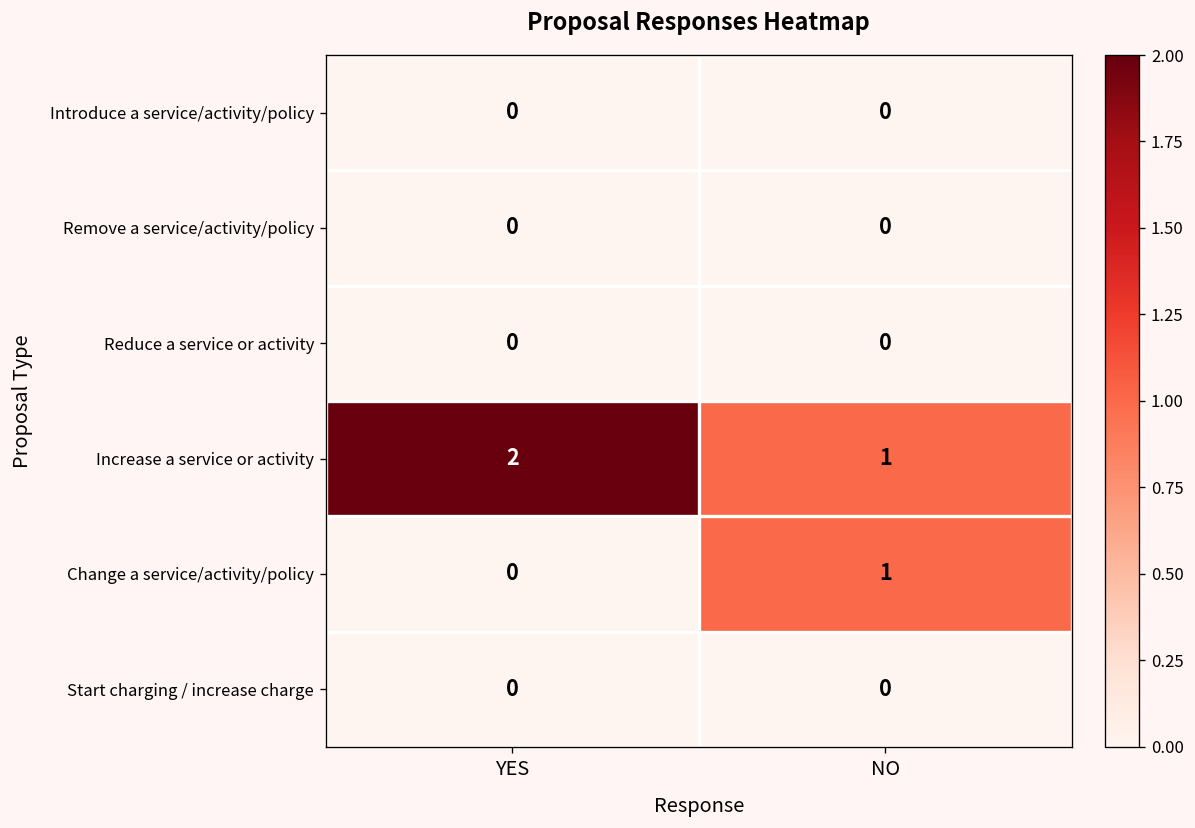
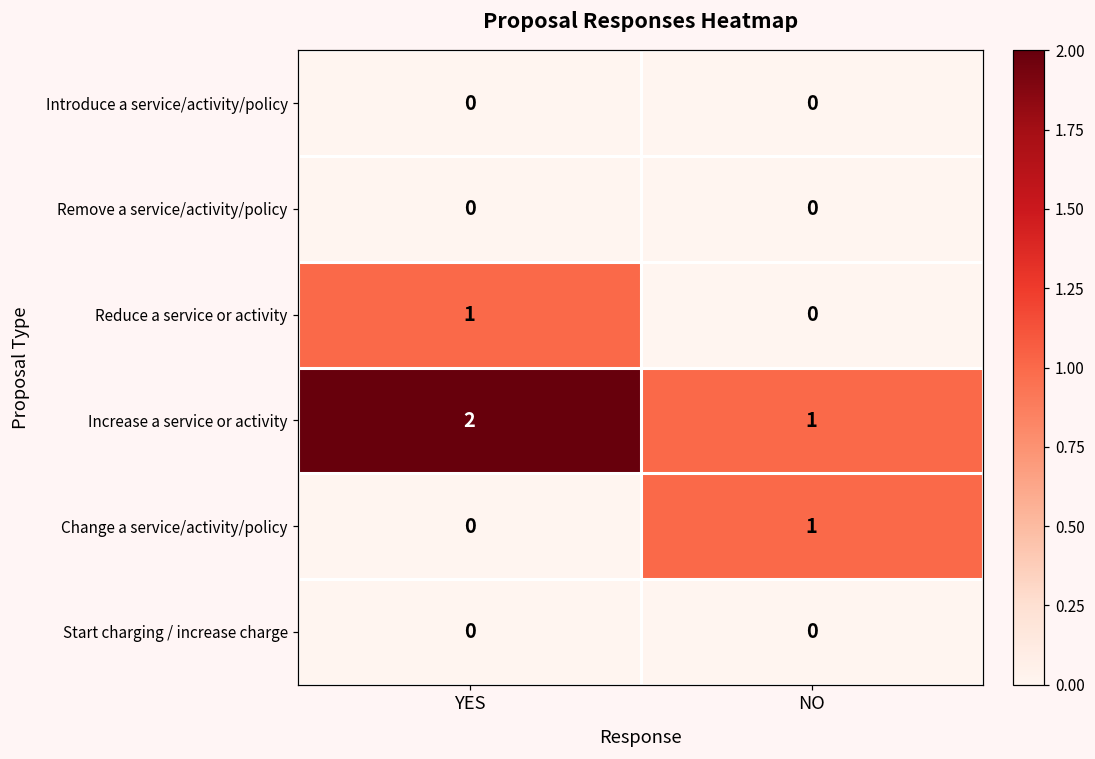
  {
    "Introduce a service/activity/policy": {
      "YES": 0,
      "NO": 0
    },
    "Remove a service/activity/policy": {
      "YES": 0,
      "NO": 0
    },
    "Reduce a service or activity": {
-     "YES": 0,
+     "YES": 1,
      "NO": 0
    },
    "Increase a service or activity": {
      "YES": 2,
      "NO": 1
    },
    "Change a service/activity/policy": {
      "YES": 0,
      "NO": 1
    },
    "Start charging / increase charge": {
      "YES": 0,
      "NO": 0
    }
  }
